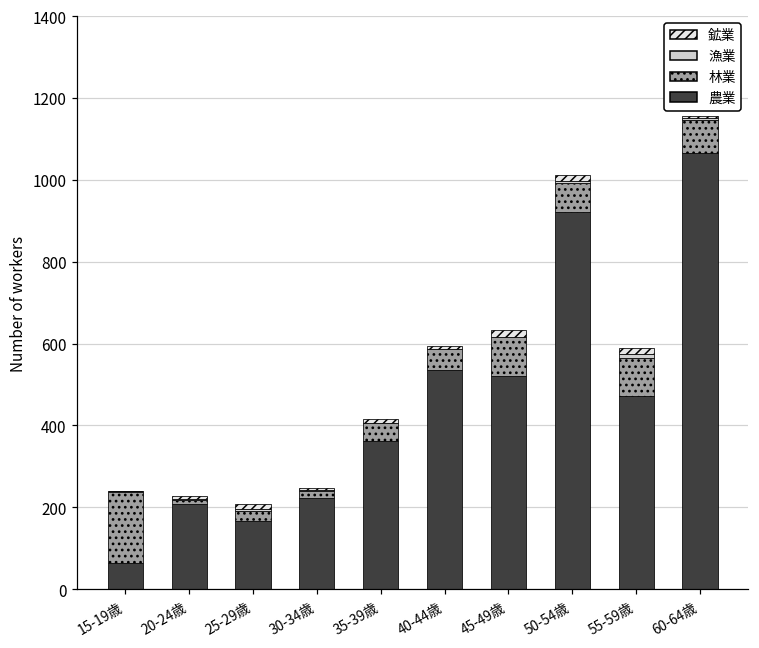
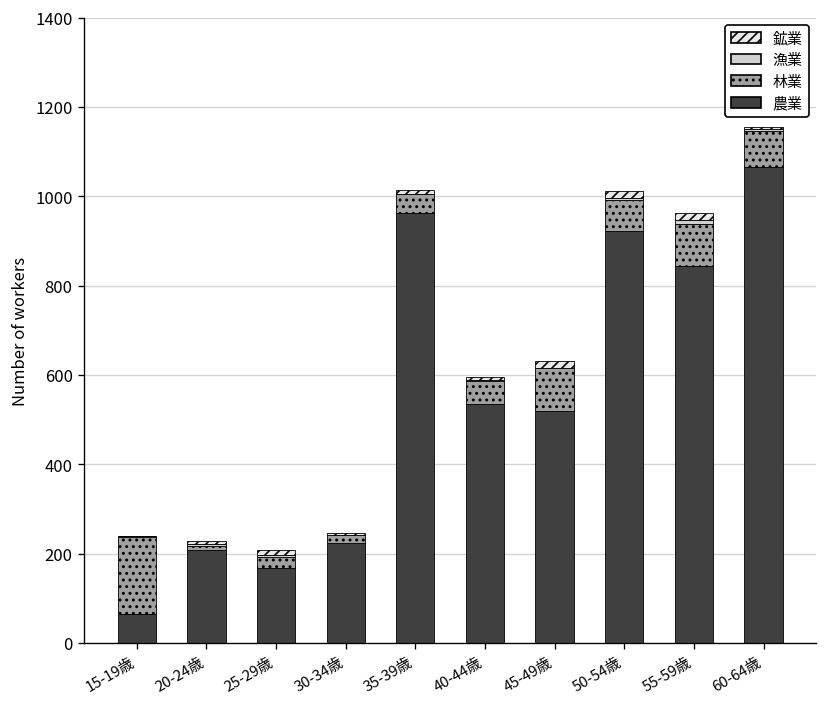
  {
    "農業": {
      "15-19歳": 70,
      "20-24歳": 210,
      "25-29歳": 170,
      "30-34歳": 220,
-     "35-39歳": 360,
+     "35-39歳": 960,
      "40-44歳": 540,
      "45-49歳": 520,
      "50-54歳": 920,
-     "55-59歳": 470,
+     "55-59歳": 840,
      "60-64歳": 1070
    },
    "林業": {
      "15-19歳": 170,
      "20-24歳": 10,
      "25-29歳": 30,
      "30-34歳": 20,
      "35-39歳": 40,
      "40-44歳": 50,
      "45-49歳": 100,
      "50-54歳": 70,
      "55-59歳": 90,
      "60-64歳": 80
    }
  }
